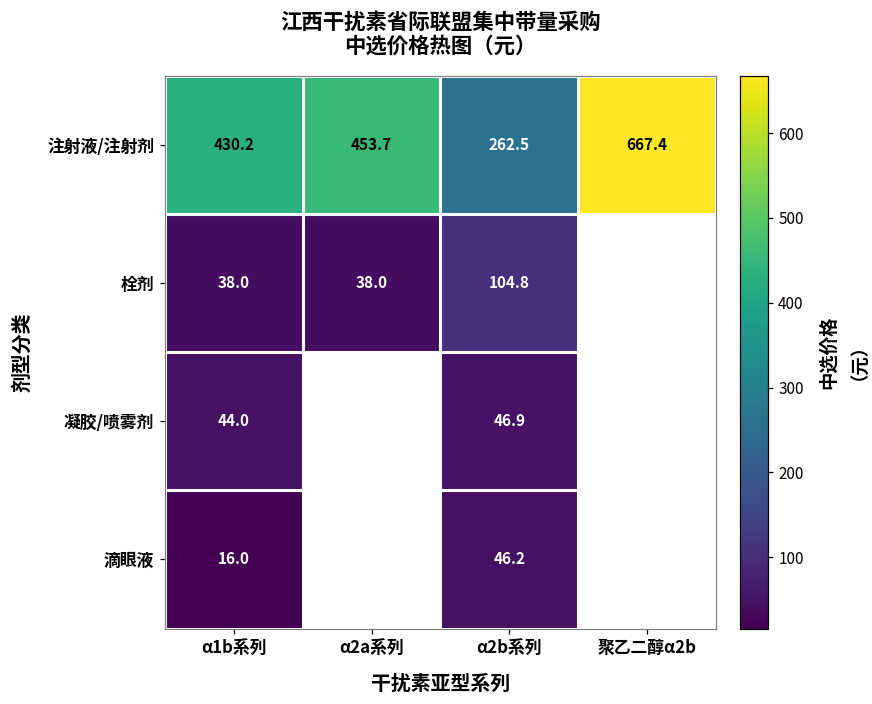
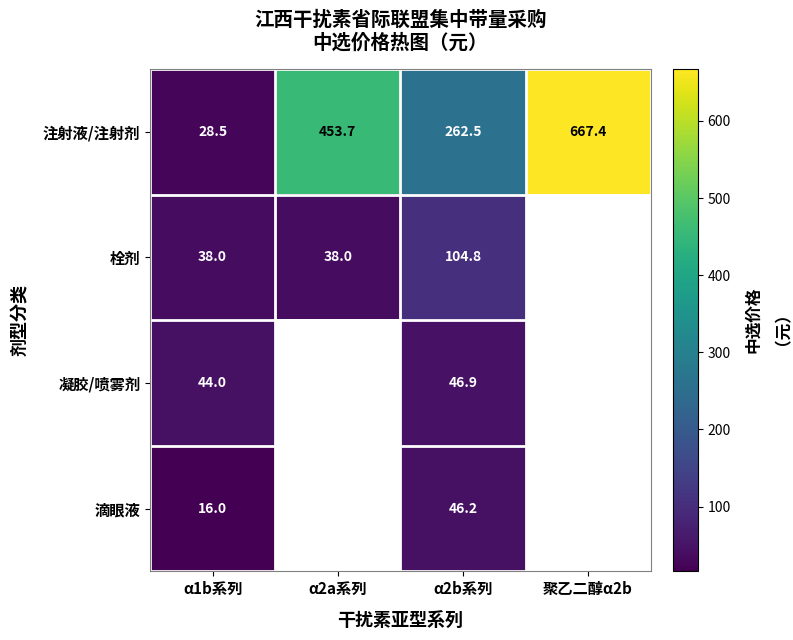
  {
    "注射液/注射剂": {
-     "α1b系列": 430.2,
+     "α1b系列": 28.5,
      "α2a系列": 453.7,
      "α2b系列": 262.5,
      "聚乙二醇α2b": 667.4
    },
    "栓剂": {
      "α1b系列": 38.0,
      "α2a系列": 38.0,
      "α2b系列": 104.8
    },
    "凝胶/喷雾剂": {
      "α1b系列": 44.0,
      "α2b系列": 46.9
    },
    "滴眼液": {
      "α1b系列": 16.0,
      "α2b系列": 46.2
    }
  }
